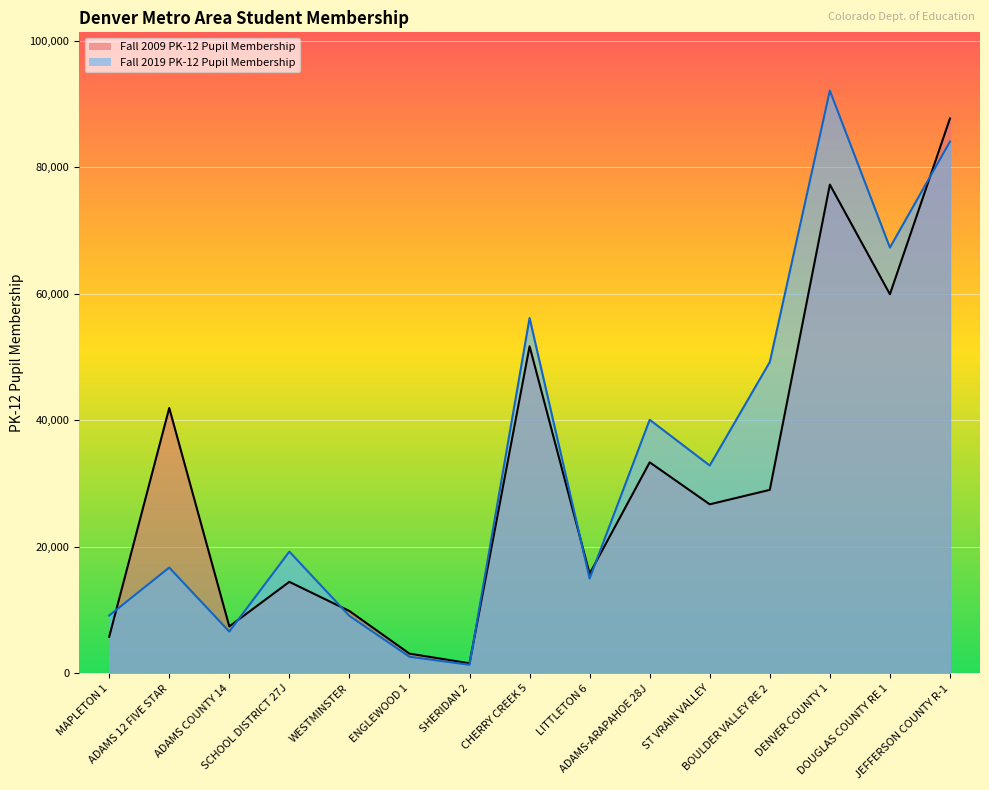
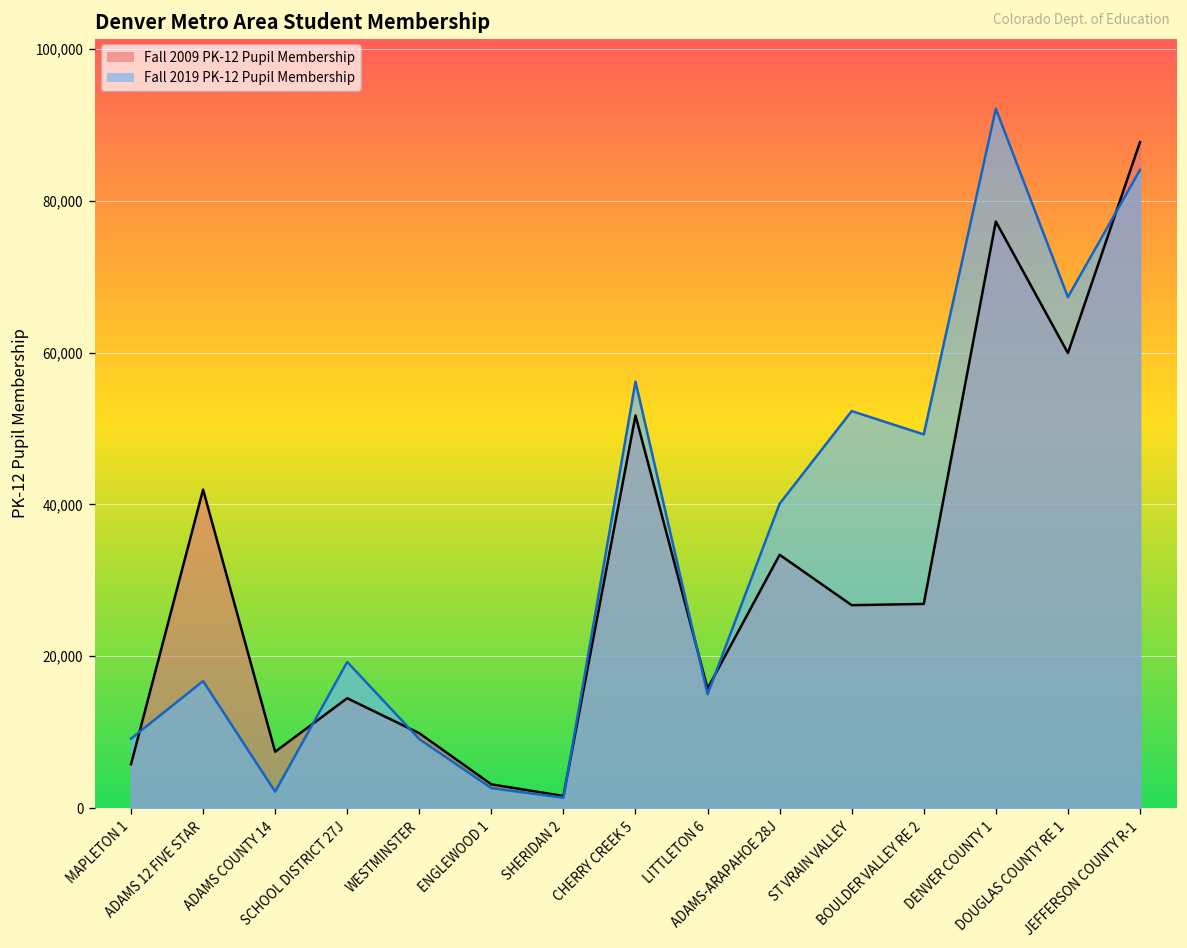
  {
    "Fall 2009 PK-12 Pupil Membership": {
      "MAPLETON 1": "6,000",
      "ADAMS 12 FIVE STAR": "42,000",
      "ADAMS COUNTY 14": "7,000",
      "SCHOOL DISTRICT 27J": "14,000",
      "WESTMINSTER": "10,000",
      "ENGLEWOOD 1": "3,000",
      "CHERRY CREEK 5": "52,000",
      "LITTLETON 6": "16,000",
      "ADAMS-ARAPAHOE 28J": "33,000",
      "ST VRAIN VALLEY": "27,000",
-     "BOULDER VALLEY RE 2": "29,000",
+     "BOULDER VALLEY RE 2": "27,000",
      "DENVER COUNTY 1": "77,000",
      "DOUGLAS COUNTY RE 1": "60,000",
      "JEFFERSON COUNTY R-1": "88,000"
    },
    "Fall 2019 PK-12 Pupil Membership": {
      "MAPLETON 1": "9,000",
      "ADAMS 12 FIVE STAR": "17,000",
-     "ADAMS COUNTY 14": "7,000",
+     "ADAMS COUNTY 14": "2,000",
      "SCHOOL DISTRICT 27J": "19,000",
      "WESTMINSTER": "9,000",
      "ENGLEWOOD 1": "3,000",
      "CHERRY CREEK 5": "56,000",
      "LITTLETON 6": "15,000",
      "ADAMS-ARAPAHOE 28J": "40,000",
-     "ST VRAIN VALLEY": "33,000",
+     "ST VRAIN VALLEY": "52,000",
      "BOULDER VALLEY RE 2": "49,000",
      "DENVER COUNTY 1": "92,000",
      "DOUGLAS COUNTY RE 1": "67,000",
      "JEFFERSON COUNTY R-1": "84,000"
    }
  }
